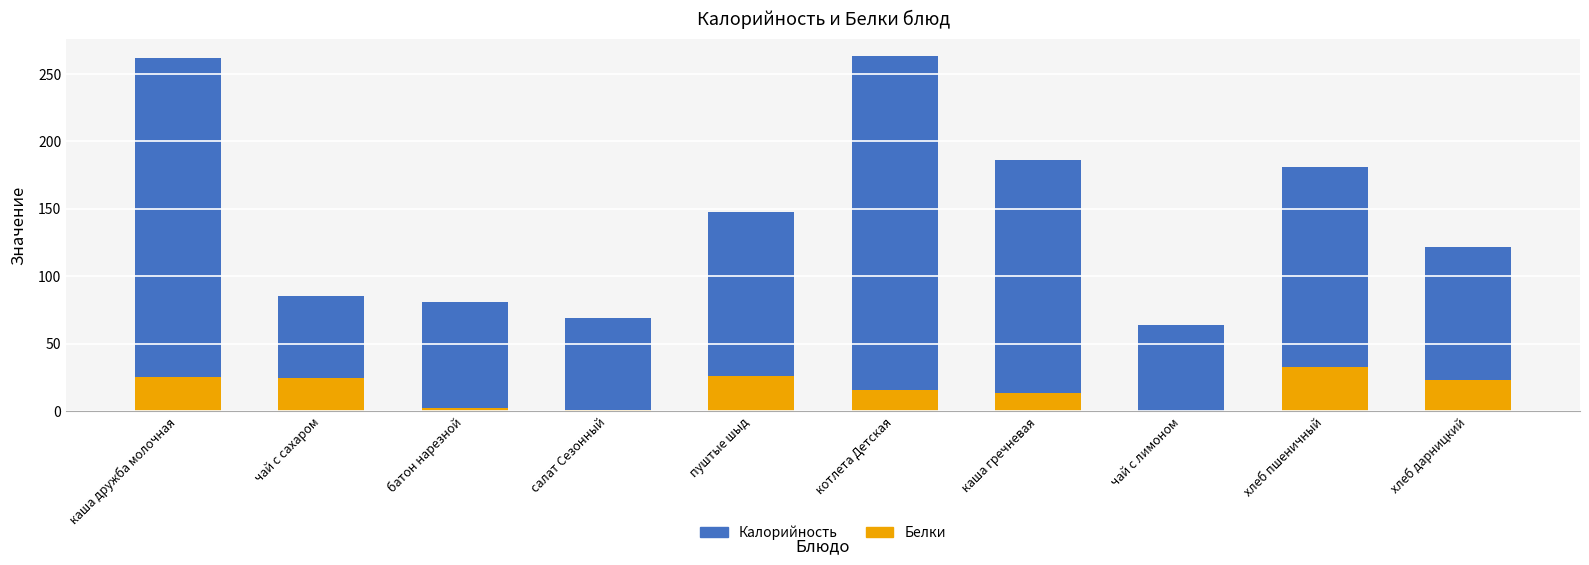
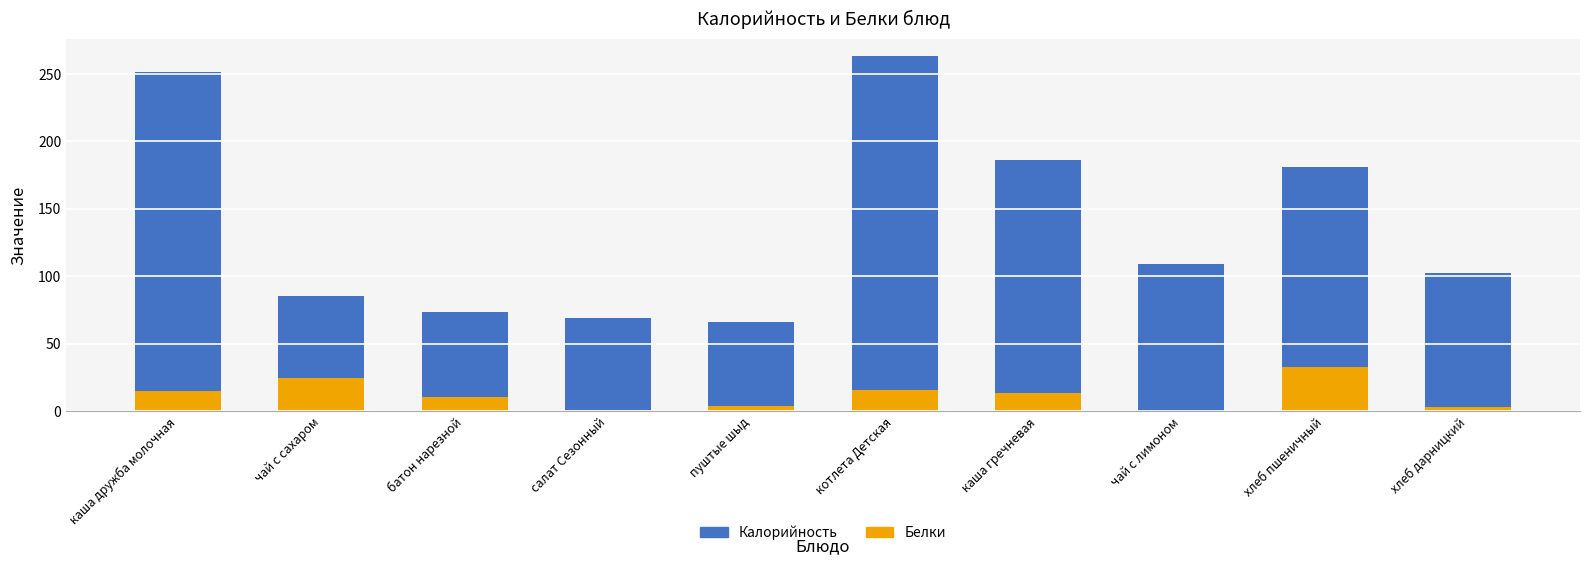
  {
    "Белки": {
-     "каша дружба молочная": 25,
+     "каша дружба молочная": 15,
      "чай с сахаром": 24,
-     "батон нарезной": 2,
-     "пуштые шыд": 26,
+     "батон нарезной": 11,
+     "пуштые шыд": 4,
      "котлета Детская": 16,
      "каша гречневая": 13,
      "хлеб пшеничный": 32,
-     "хлеб дарницкий": 23
+     "хлеб дарницкий": 3
    },
    "Калорийность": {
      "каша дружба молочная": 236,
      "чай с сахаром": 61,
-     "батон нарезной": 79,
+     "батон нарезной": 63,
      "салат Сезонный": 68,
-     "пуштые шыд": 121,
+     "пуштые шыд": 62,
      "котлета Детская": 247,
      "каша гречневая": 173,
-     "чай с лимоном": 64,
+     "чай с лимоном": 108,
      "хлеб пшеничный": 148,
      "хлеб дарницкий": 99
    }
  }
